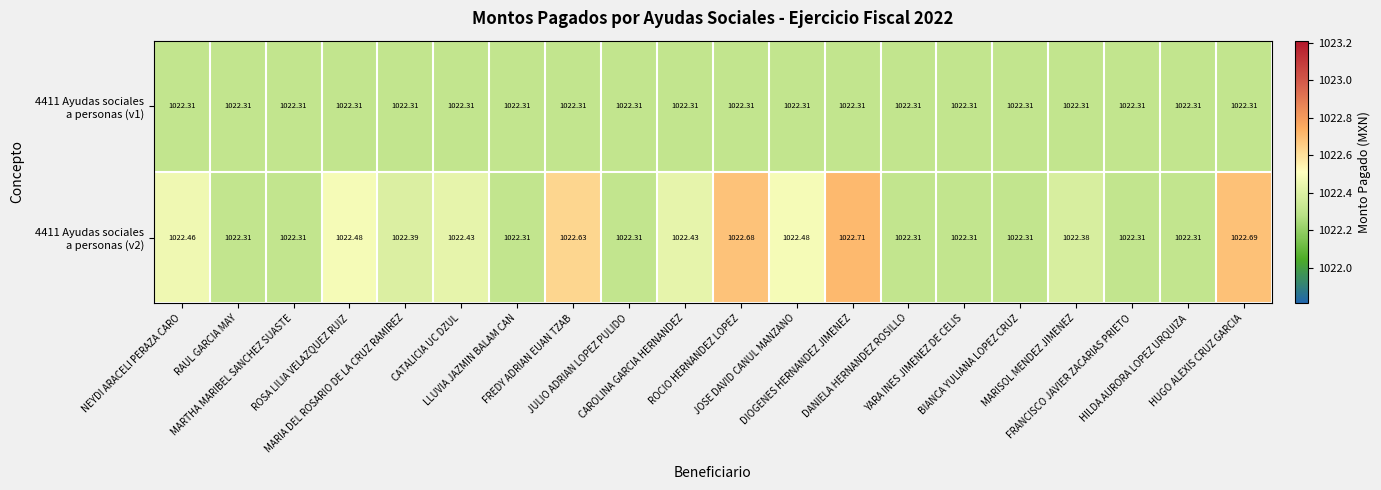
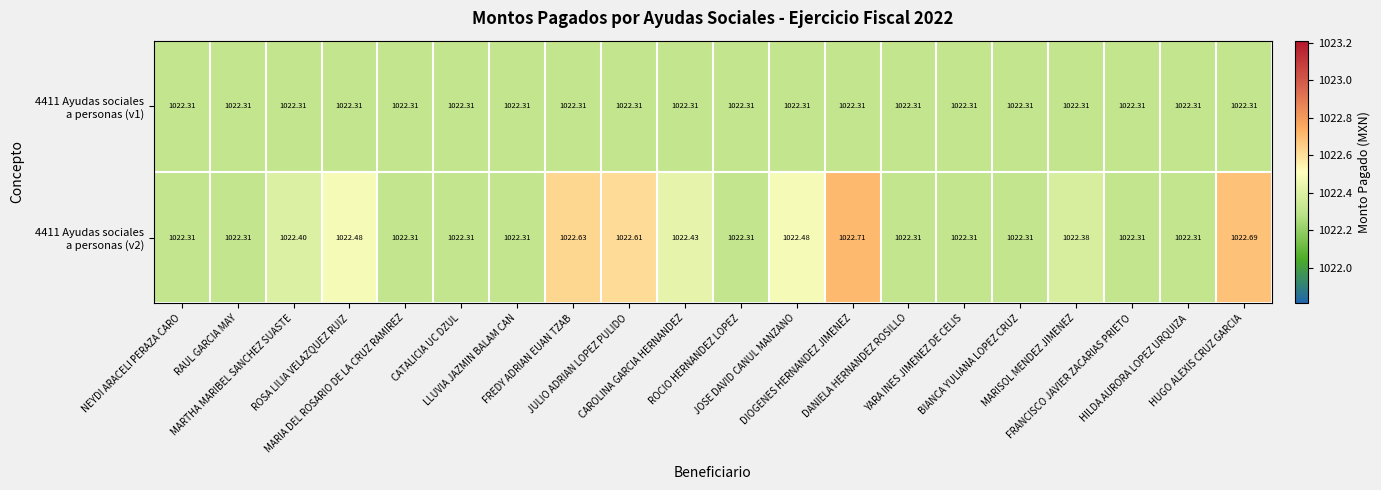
  {
    "4411 Ayudas sociales a personas (v1)": {
      "NEYDI ARACELI PERAZA CARO": 1022.31,
      "RAUL GARCIA MAY": 1022.31,
      "MARTHA MARIBEL SANCHEZ SUASTE": 1022.31,
      "ROSA LILIA VELAZQUEZ RUIZ": 1022.31,
      "MARIA DEL ROSARIO DE LA CRUZ RAMIREZ": 1022.31,
      "CATALICIA UC DZUL": 1022.31,
      "LLUVIA JAZMIN BALAM CAN": 1022.31,
      "FREDY ADRIAN EUAN TZAB": 1022.31,
      "JULIO ADRIAN LOPEZ PULIDO": 1022.31,
      "CAROLINA GARCIA HERNANDEZ": 1022.31,
      "ROCIO HERNANDEZ LOPEZ": 1022.31,
      "JOSE DAVID CANUL MANZANO": 1022.31,
      "DIOGENES HERNANDEZ JIMENEZ": 1022.31,
      "DANIELA HERNANDEZ ROSILLO": 1022.31,
      "YARA INES JIMENEZ DE CELIS": 1022.31,
      "BIANCA YULIANA LOPEZ CRUZ": 1022.31,
      "MARISOL MENDEZ JIMENEZ": 1022.31,
      "FRANCISCO JAVIER ZACARIAS PRIETO": 1022.31,
      "HILDA AURORA LOPEZ URQUIZA": 1022.31,
      "HUGO ALEXIS CRUZ GARCIA": 1022.31
    },
    "4411 Ayudas sociales a personas (v2)": {
-     "NEYDI ARACELI PERAZA CARO": 1022.46,
+     "NEYDI ARACELI PERAZA CARO": 1022.31,
      "RAUL GARCIA MAY": 1022.31,
-     "MARTHA MARIBEL SANCHEZ SUASTE": 1022.31,
+     "MARTHA MARIBEL SANCHEZ SUASTE": 1022.40,
      "ROSA LILIA VELAZQUEZ RUIZ": 1022.48,
-     "MARIA DEL ROSARIO DE LA CRUZ RAMIREZ": 1022.39,
-     "CATALICIA UC DZUL": 1022.43,
+     "MARIA DEL ROSARIO DE LA CRUZ RAMIREZ": 1022.31,
+     "CATALICIA UC DZUL": 1022.31,
      "LLUVIA JAZMIN BALAM CAN": 1022.31,
      "FREDY ADRIAN EUAN TZAB": 1022.63,
-     "JULIO ADRIAN LOPEZ PULIDO": 1022.31,
+     "JULIO ADRIAN LOPEZ PULIDO": 1022.61,
      "CAROLINA GARCIA HERNANDEZ": 1022.43,
-     "ROCIO HERNANDEZ LOPEZ": 1022.68,
+     "ROCIO HERNANDEZ LOPEZ": 1022.31,
      "JOSE DAVID CANUL MANZANO": 1022.48,
      "DIOGENES HERNANDEZ JIMENEZ": 1022.71,
      "DANIELA HERNANDEZ ROSILLO": 1022.31,
      "YARA INES JIMENEZ DE CELIS": 1022.31,
      "BIANCA YULIANA LOPEZ CRUZ": 1022.31,
      "MARISOL MENDEZ JIMENEZ": 1022.38,
      "FRANCISCO JAVIER ZACARIAS PRIETO": 1022.31,
      "HILDA AURORA LOPEZ URQUIZA": 1022.31,
      "HUGO ALEXIS CRUZ GARCIA": 1022.69
    }
  }
